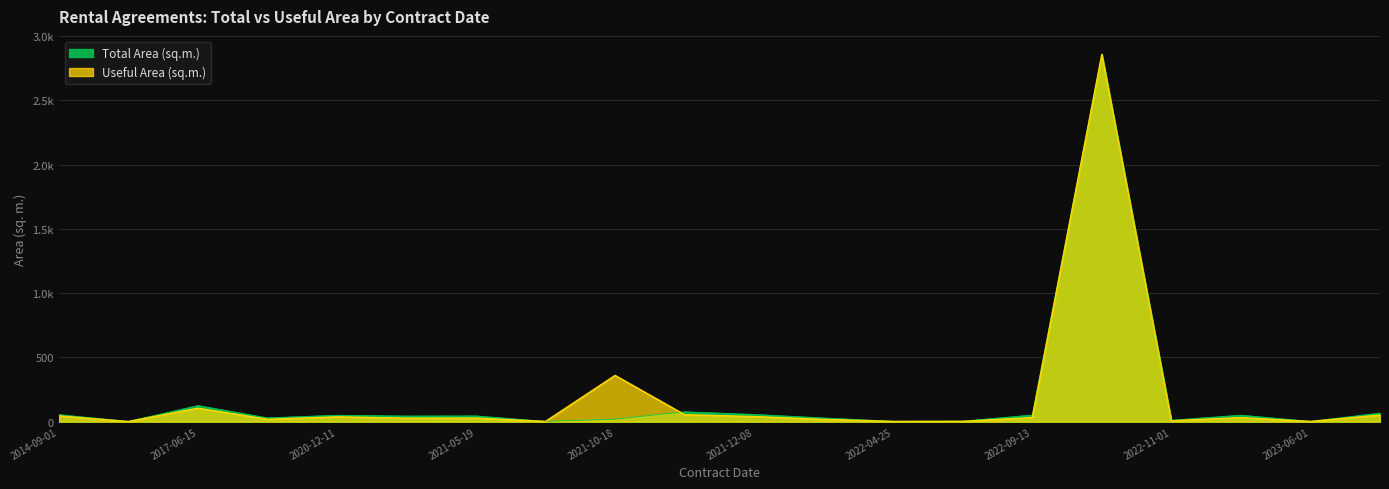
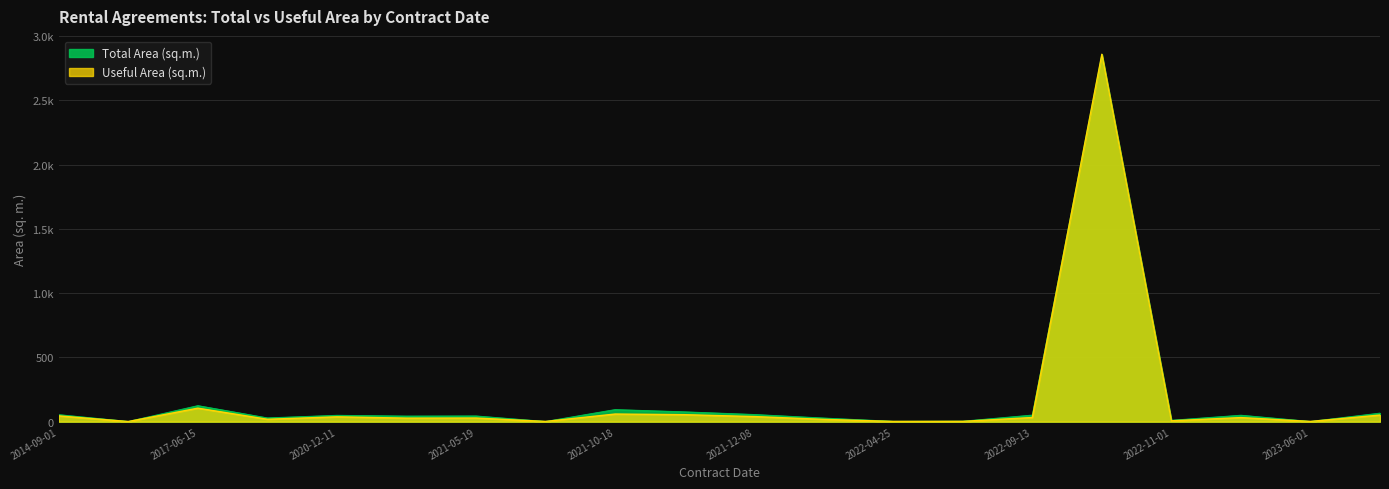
  {
    "Total Area (sq.m.)": {
-     "2021-10-18": 20
+     "2021-10-18": 90
    },
    "Useful Area (sq.m.)": {
-     "2021-10-18": 360
+     "2021-10-18": 60
    }
  }
